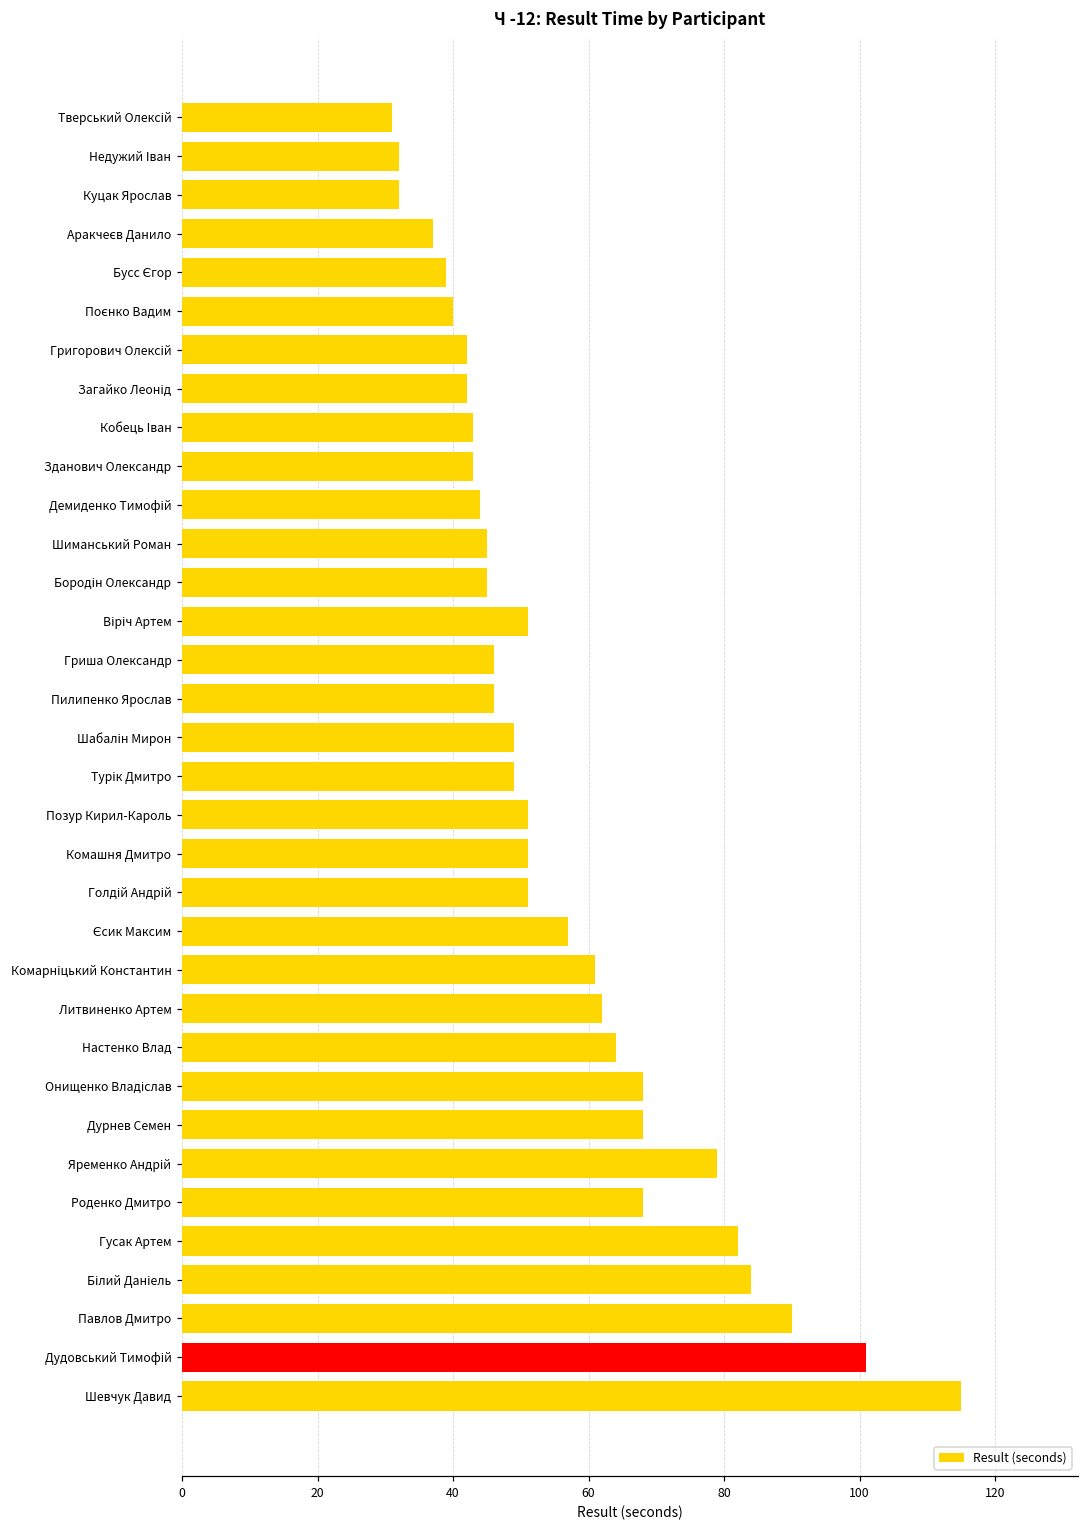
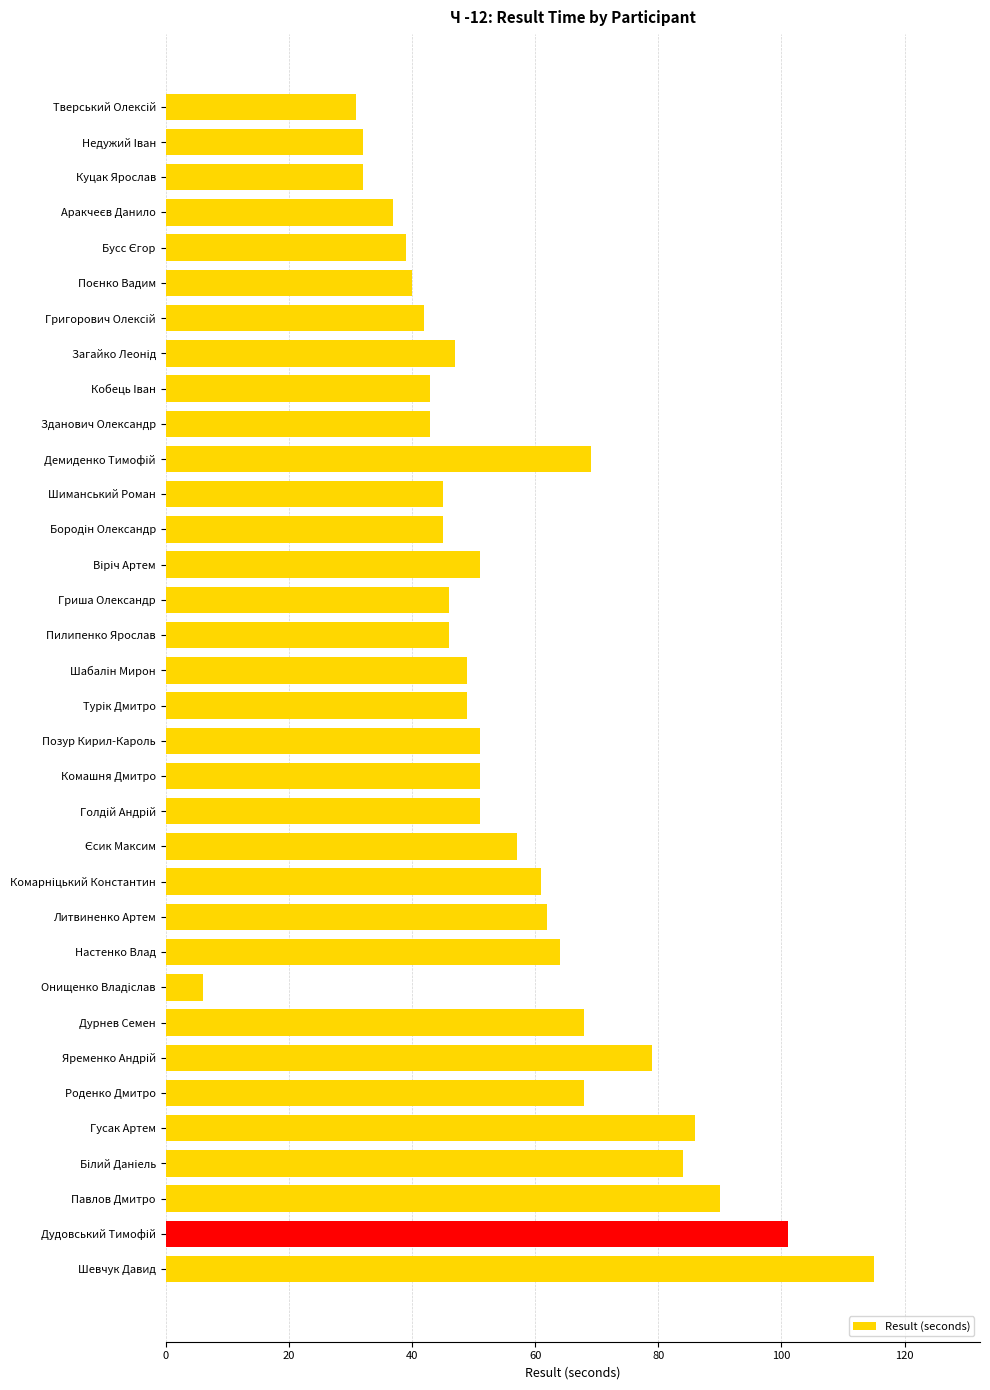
  {
    "Тверський Олексій": 31,
    "Недужий Іван": 32,
    "Куцак Ярослав": 32,
    "Аракчеєв Данило": 37,
    "Бусс Єгор": 39,
    "Поєнко Вадим": 40,
    "Григорович Олексій": 42,
-   "Загайко Леонід": 42,
+   "Загайко Леонід": 47,
    "Кобець Іван": 43,
    "Зданович Олександр": 43,
-   "Демиденко Тимофій": 44,
+   "Демиденко Тимофій": 69,
    "Шиманський Роман": 45,
    "Бородін Олександр": 45,
    "Віріч Артем": 51,
    "Гриша Олександр": 46,
    "Пилипенко Ярослав": 46,
    "Шабалін Мирон": 49,
    "Турік Дмитро": 49,
    "Позур Кирил-Кароль": 51,
    "Комашня Дмитро": 51,
    "Голдій Андрій": 51,
    "Єсик Максим": 57,
    "Комарніцький Константин": 61,
    "Литвиненко Артем": 62,
    "Настенко Влад": 64,
-   "Онищенко Владіслав": 68,
+   "Онищенко Владіслав": 6,
    "Дурнев Семен": 68,
    "Яременко Андрій": 79,
    "Роденко Дмитро": 68,
-   "Гусак Артем": 82,
+   "Гусак Артем": 86,
    "Білий Даніель": 84,
    "Павлов Дмитро": 90,
    "Дудовський Тимофій": 101,
    "Шевчук Давид": 115
  }
